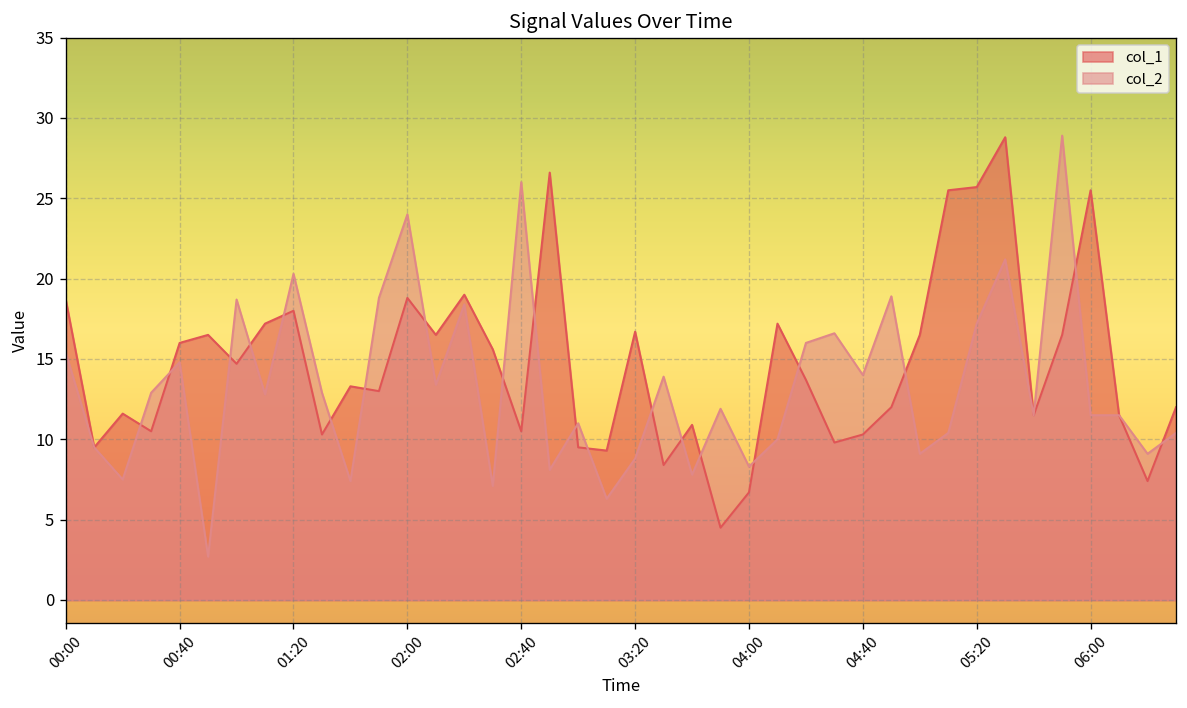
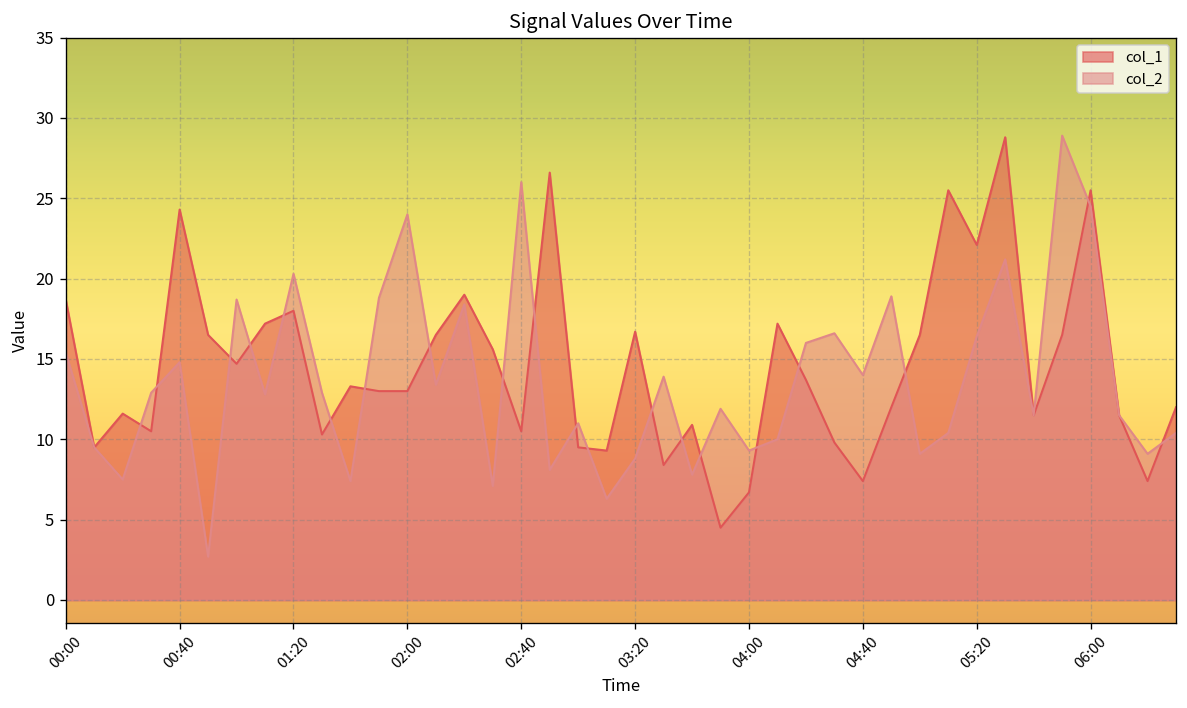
  {
    "col_1": {
      "00:00": 18.7,
-     "00:40": 16.0,
+     "00:40": 24.3,
      "01:20": 18.0,
-     "02:00": 18.8,
+     "02:00": 13.0,
      "02:40": 10.5,
      "03:20": 16.7,
      "04:00": 6.7,
-     "04:40": 10.3,
-     "05:20": 25.7,
+     "04:40": 7.4,
+     "05:20": 22.1,
      "06:00": 25.5
    },
    "col_2": {
      "00:00": 15.4,
      "00:40": 14.8,
      "01:20": 20.3,
      "02:00": 24.0,
      "02:40": 26.0,
      "03:20": 8.8,
-     "04:00": 8.3,
+     "04:00": 9.3,
      "04:40": 14.0,
-     "05:20": 17.2,
-     "06:00": 11.5
+     "05:20": 16.4,
+     "06:00": 24.5
    }
  }
